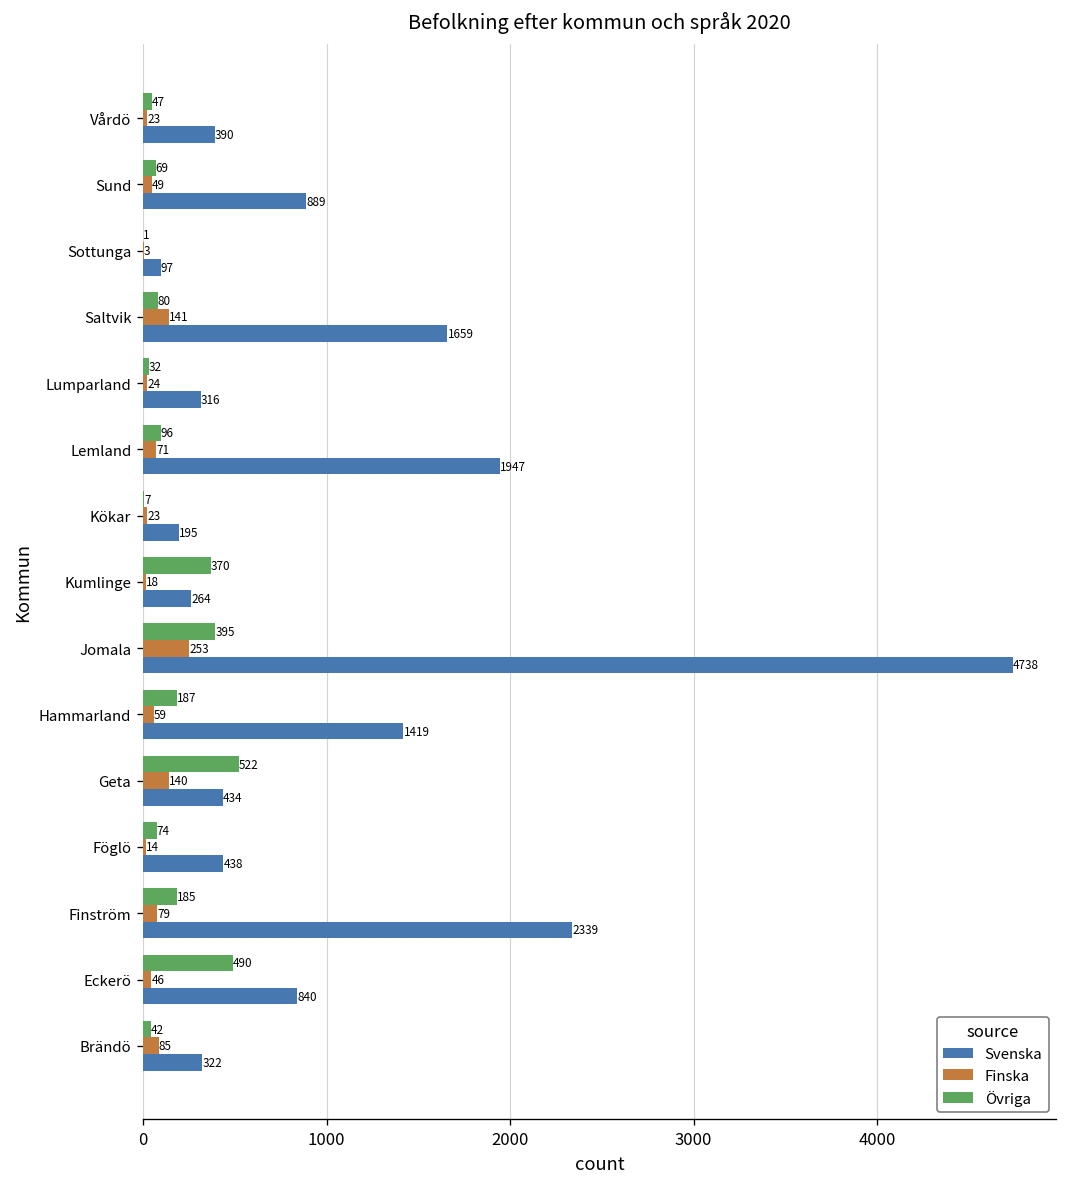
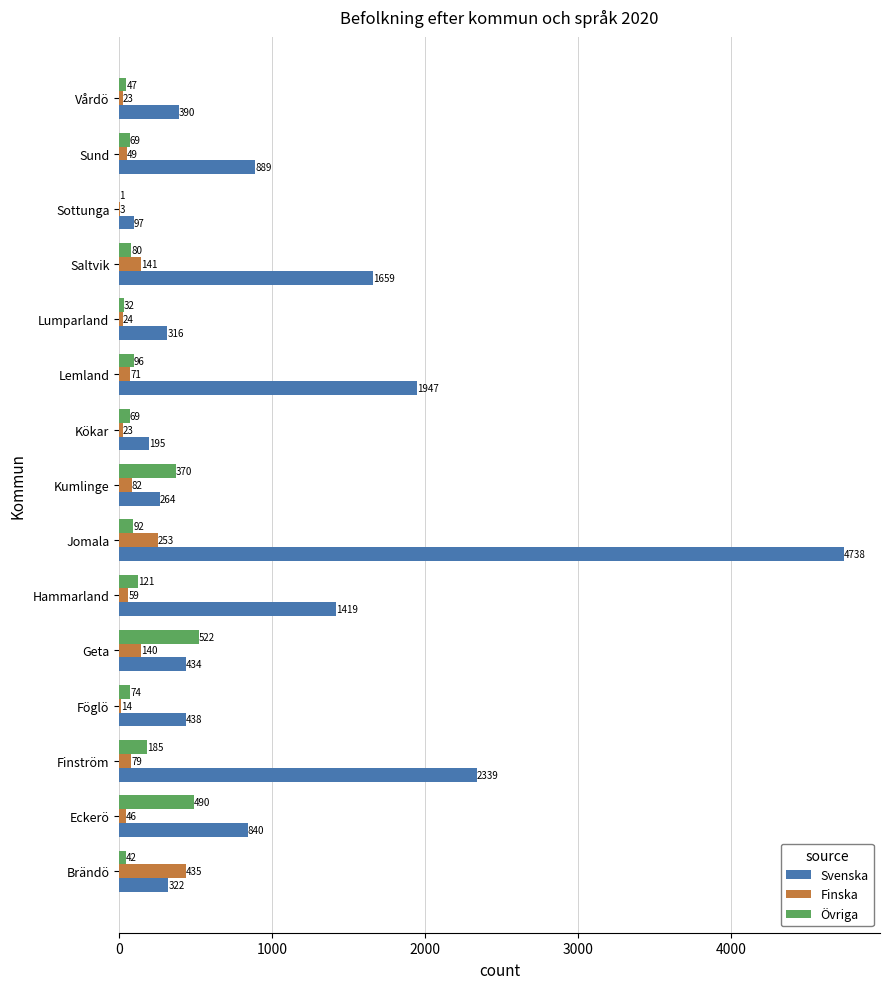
  {
    "Svenska": {
      "Vårdö": 390,
      "Sund": 889,
      "Sottunga": 97,
      "Saltvik": 1659,
      "Lumparland": 316,
      "Lemland": 1947,
      "Kökar": 195,
      "Kumlinge": 264,
      "Jomala": 4738,
      "Hammarland": 1419,
      "Geta": 434,
      "Föglö": 438,
      "Finström": 2339,
      "Eckerö": 840,
      "Brändö": 322
    },
    "Finska": {
      "Vårdö": 23,
      "Sund": 49,
      "Sottunga": 3,
      "Saltvik": 141,
      "Lumparland": 24,
      "Lemland": 71,
      "Kökar": 23,
-     "Kumlinge": 18,
+     "Kumlinge": 82,
      "Jomala": 253,
      "Hammarland": 59,
      "Geta": 140,
      "Föglö": 14,
      "Finström": 79,
      "Eckerö": 46,
-     "Brändö": 85
+     "Brändö": 435
    },
    "Övriga": {
      "Vårdö": 47,
      "Sund": 69,
      "Sottunga": 1,
      "Saltvik": 80,
      "Lumparland": 32,
      "Lemland": 96,
-     "Kökar": 7,
+     "Kökar": 69,
      "Kumlinge": 370,
-     "Jomala": 395,
-     "Hammarland": 187,
+     "Jomala": 92,
+     "Hammarland": 121,
      "Geta": 522,
      "Föglö": 74,
      "Finström": 185,
      "Eckerö": 490,
      "Brändö": 42
    }
  }
